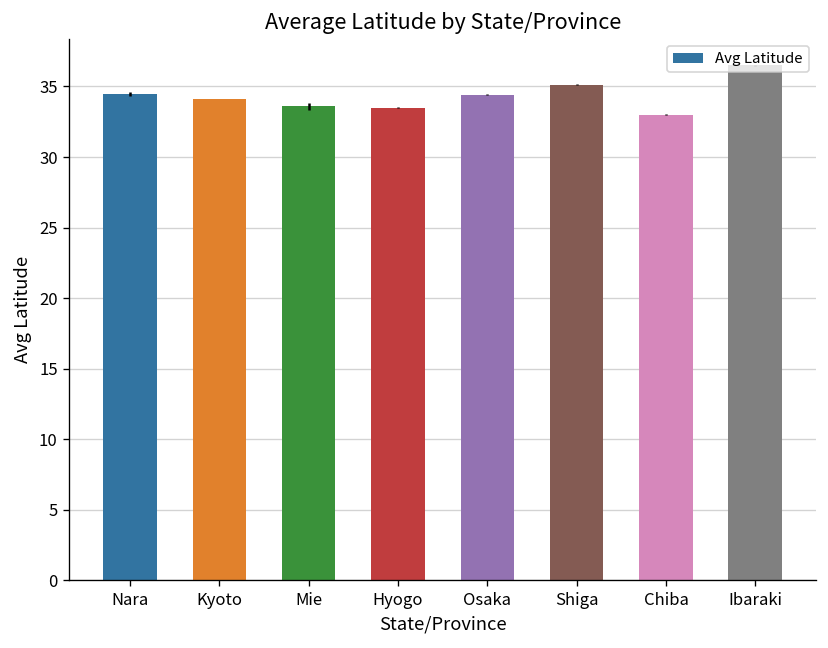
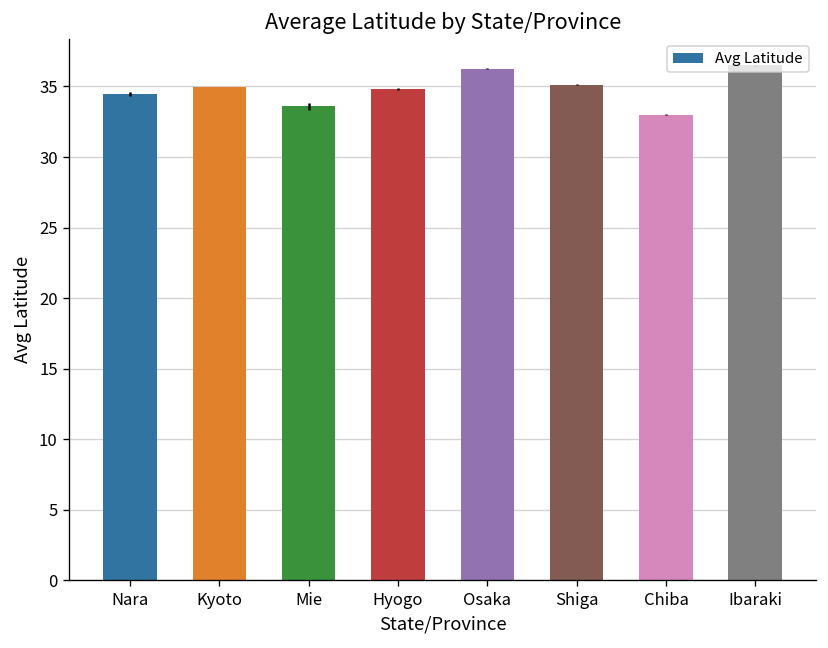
  {
    "Nara": 34.5,
-   "Kyoto": 34.1,
+   "Kyoto": 35.0,
    "Mie": 33.6,
-   "Hyogo": 33.5,
-   "Osaka": 34.4,
+   "Hyogo": 34.8,
+   "Osaka": 36.3,
    "Shiga": 35.1,
    "Chiba": 33.0
  }
